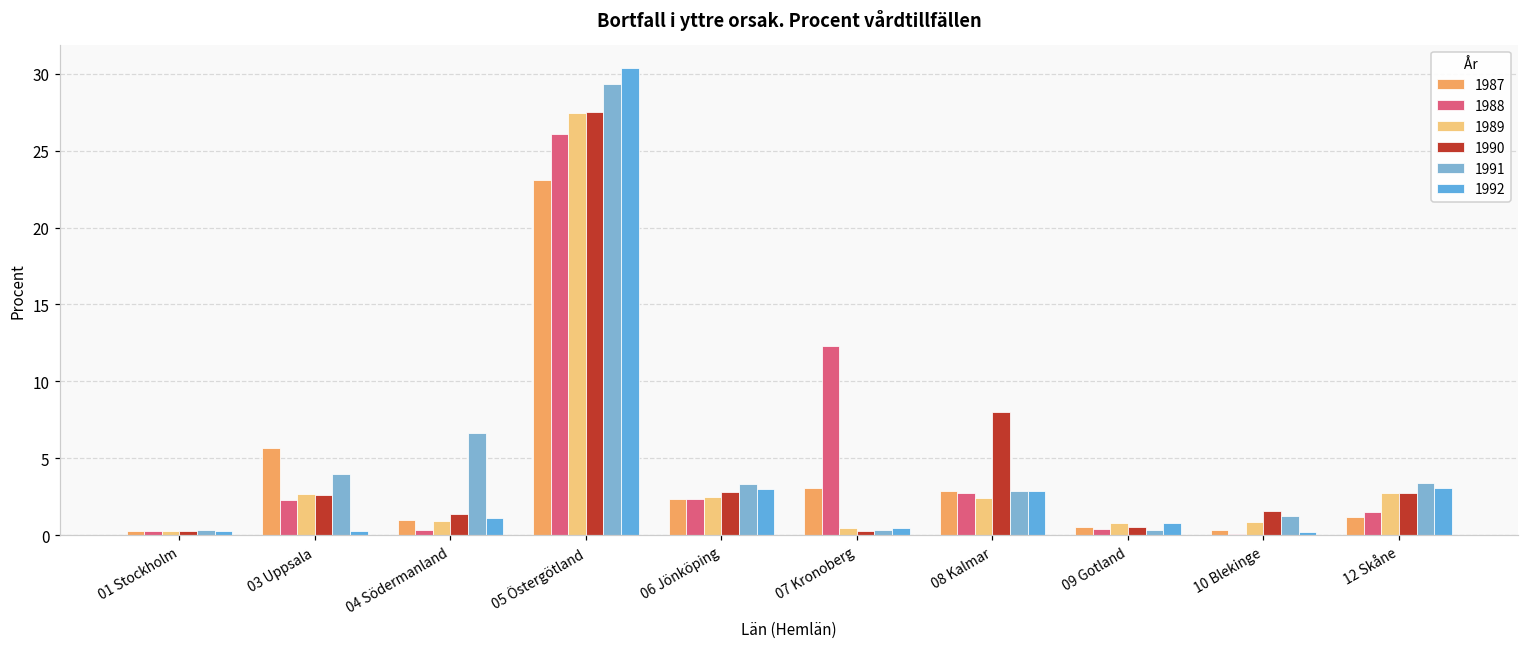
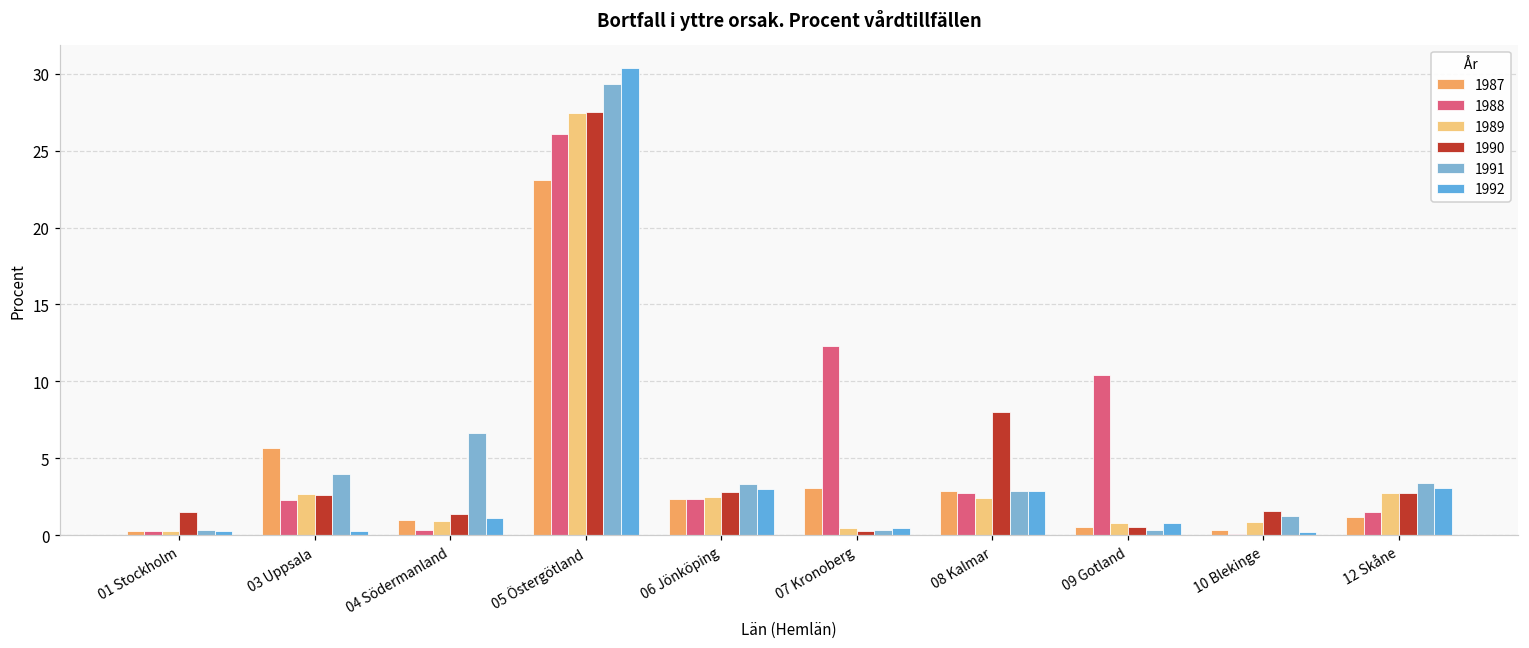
  {
    "1988": {
      "01 Stockholm": 0.3,
      "03 Uppsala": 2.3,
      "04 Södermanland": 0.4,
      "05 Östergötland": 26.1,
      "06 Jönköping": 2.3,
      "07 Kronoberg": 12.3,
      "08 Kalmar": 2.7,
-     "09 Gotland": 0.4,
+     "09 Gotland": 10.4,
      "12 Skåne": 1.5
    },
    "1990": {
-     "01 Stockholm": 0.3,
+     "01 Stockholm": 1.5,
      "03 Uppsala": 2.6,
      "04 Södermanland": 1.4,
      "05 Östergötland": 27.5,
      "06 Jönköping": 2.8,
      "07 Kronoberg": 0.3,
      "08 Kalmar": 8.0,
      "09 Gotland": 0.5,
      "10 Blekinge": 1.6,
      "12 Skåne": 2.7
    }
  }
